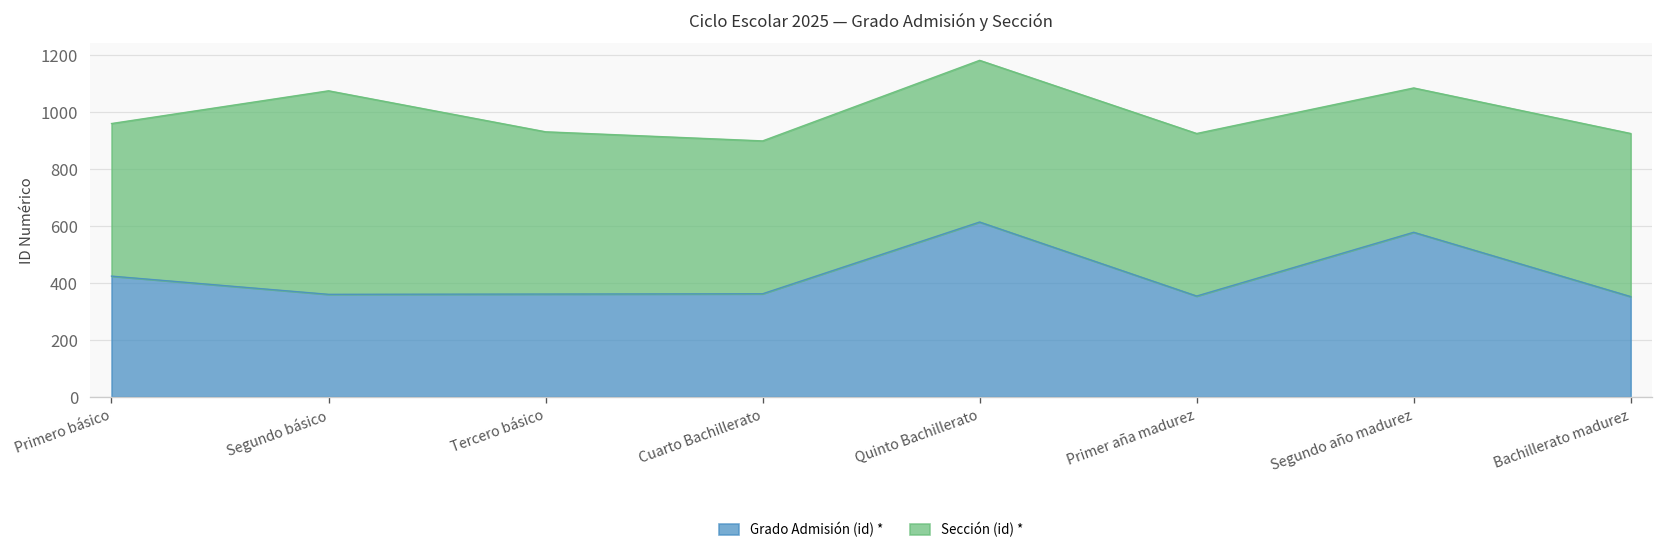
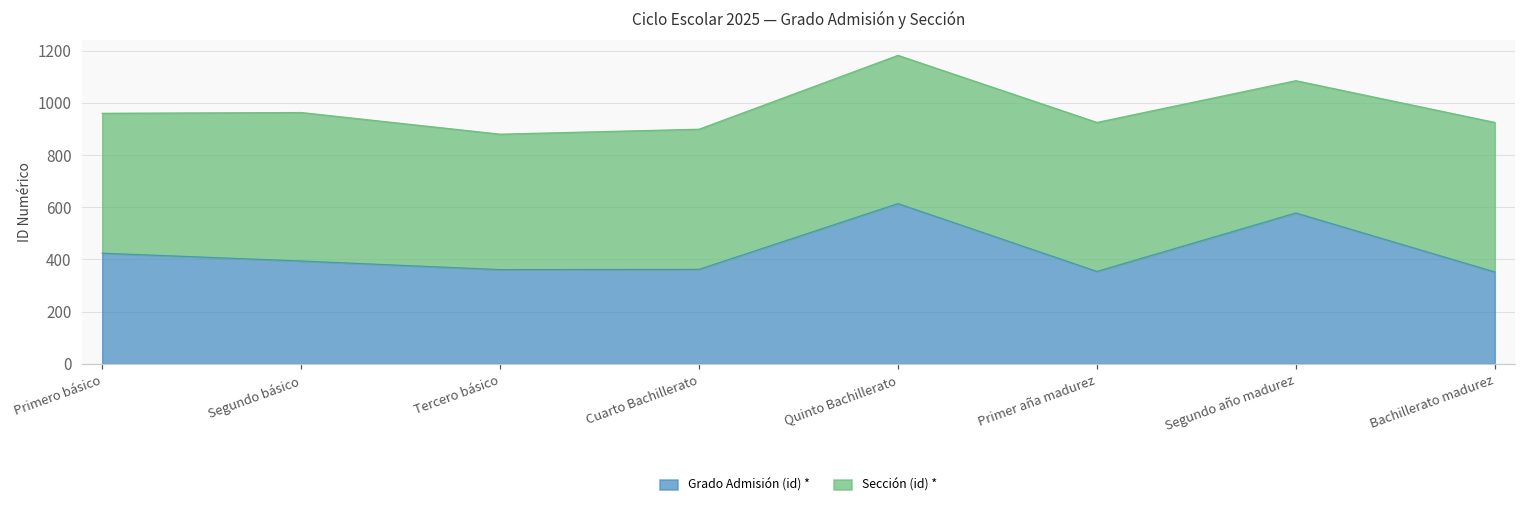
  {
    "Grado Admisión (id) *": {
      "Primero básico": 420,
-     "Segundo básico": 360,
+     "Segundo básico": 390,
      "Tercero básico": 360,
      "Cuarto Bachillerato": 360,
      "Quinto Bachillerato": 610,
      "Primer aña madurez": 350,
      "Segundo año madurez": 580,
      "Bachillerato madurez": 350
    },
    "Sección (id) *": {
      "Primero básico": 540,
-     "Segundo básico": 720,
-     "Tercero básico": 570,
+     "Segundo básico": 570,
+     "Tercero básico": 520,
      "Cuarto Bachillerato": 540,
      "Quinto Bachillerato": 570,
      "Primer aña madurez": 570,
      "Segundo año madurez": 510,
      "Bachillerato madurez": 570
    }
  }
